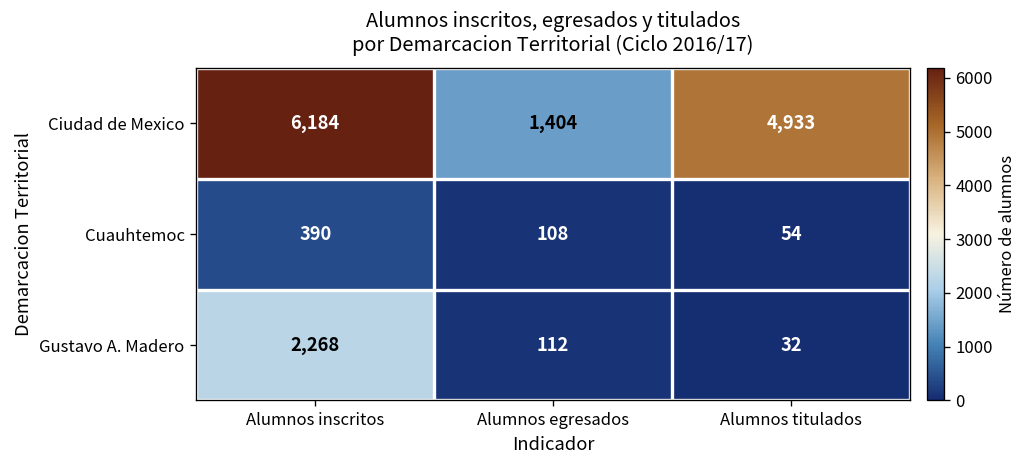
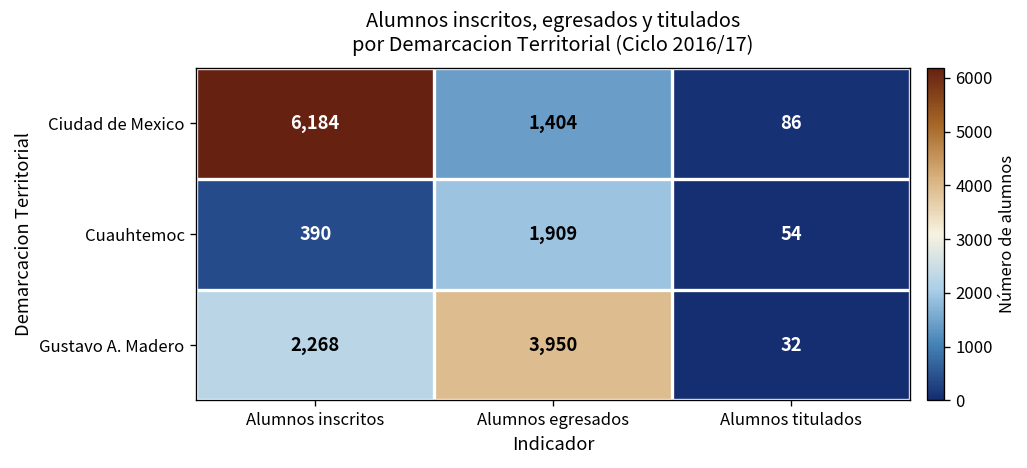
  {
    "Ciudad de Mexico": {
      "Alumnos inscritos": "6,184",
      "Alumnos egresados": "1,404",
-     "Alumnos titulados": "4,933"
+     "Alumnos titulados": "86"
    },
    "Cuauhtemoc": {
      "Alumnos inscritos": "390",
-     "Alumnos egresados": "108",
+     "Alumnos egresados": "1,909",
      "Alumnos titulados": "54"
    },
    "Gustavo A. Madero": {
      "Alumnos inscritos": "2,268",
-     "Alumnos egresados": "112",
+     "Alumnos egresados": "3,950",
      "Alumnos titulados": "32"
    }
  }
